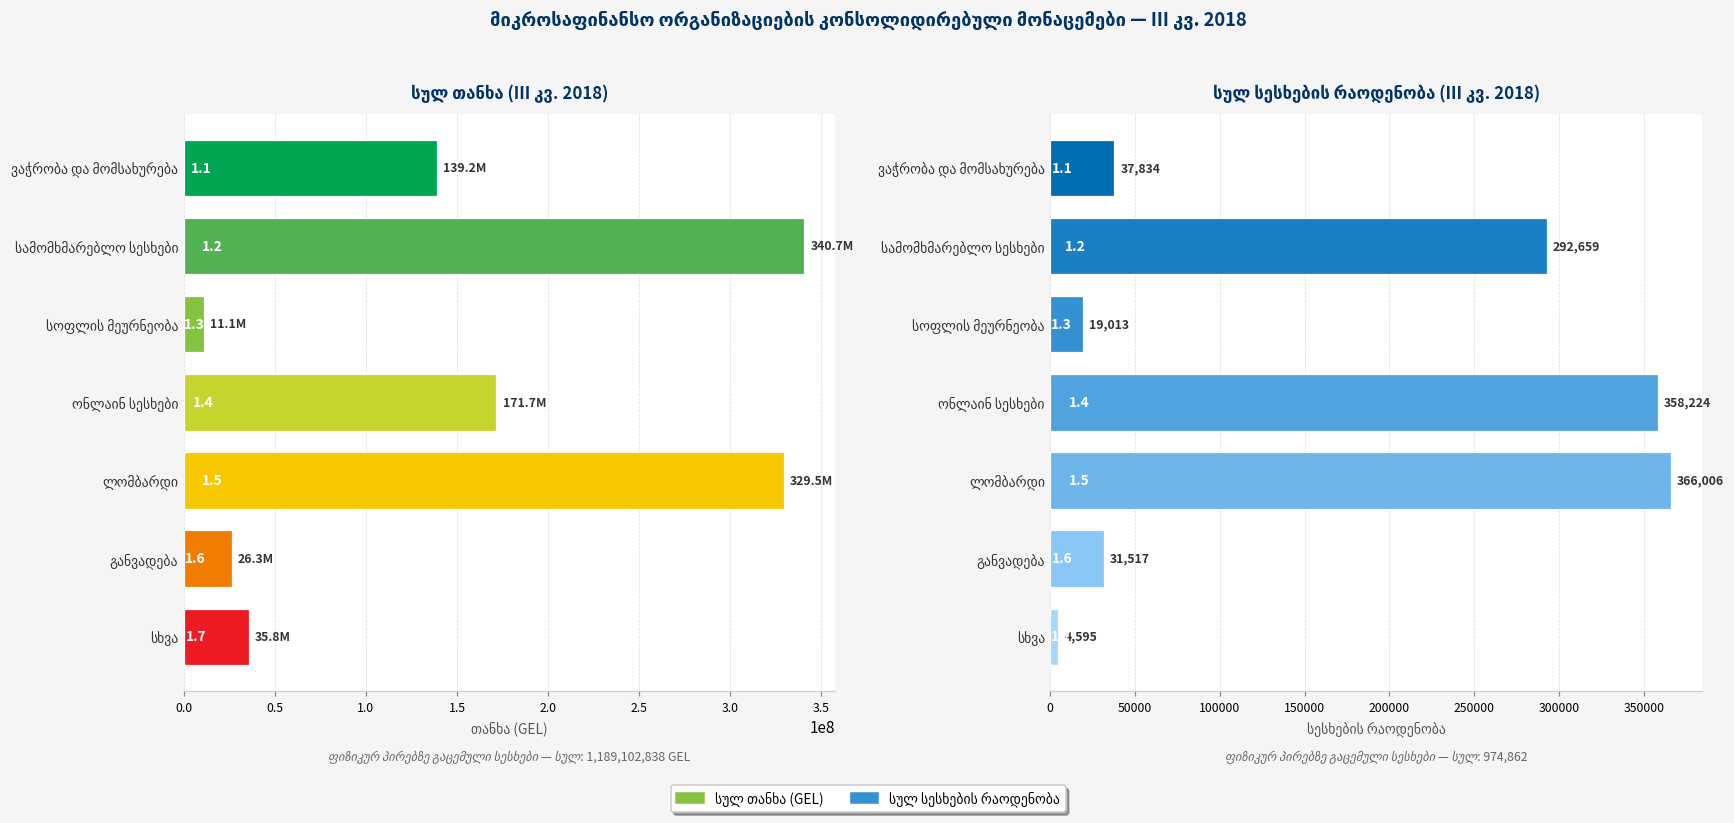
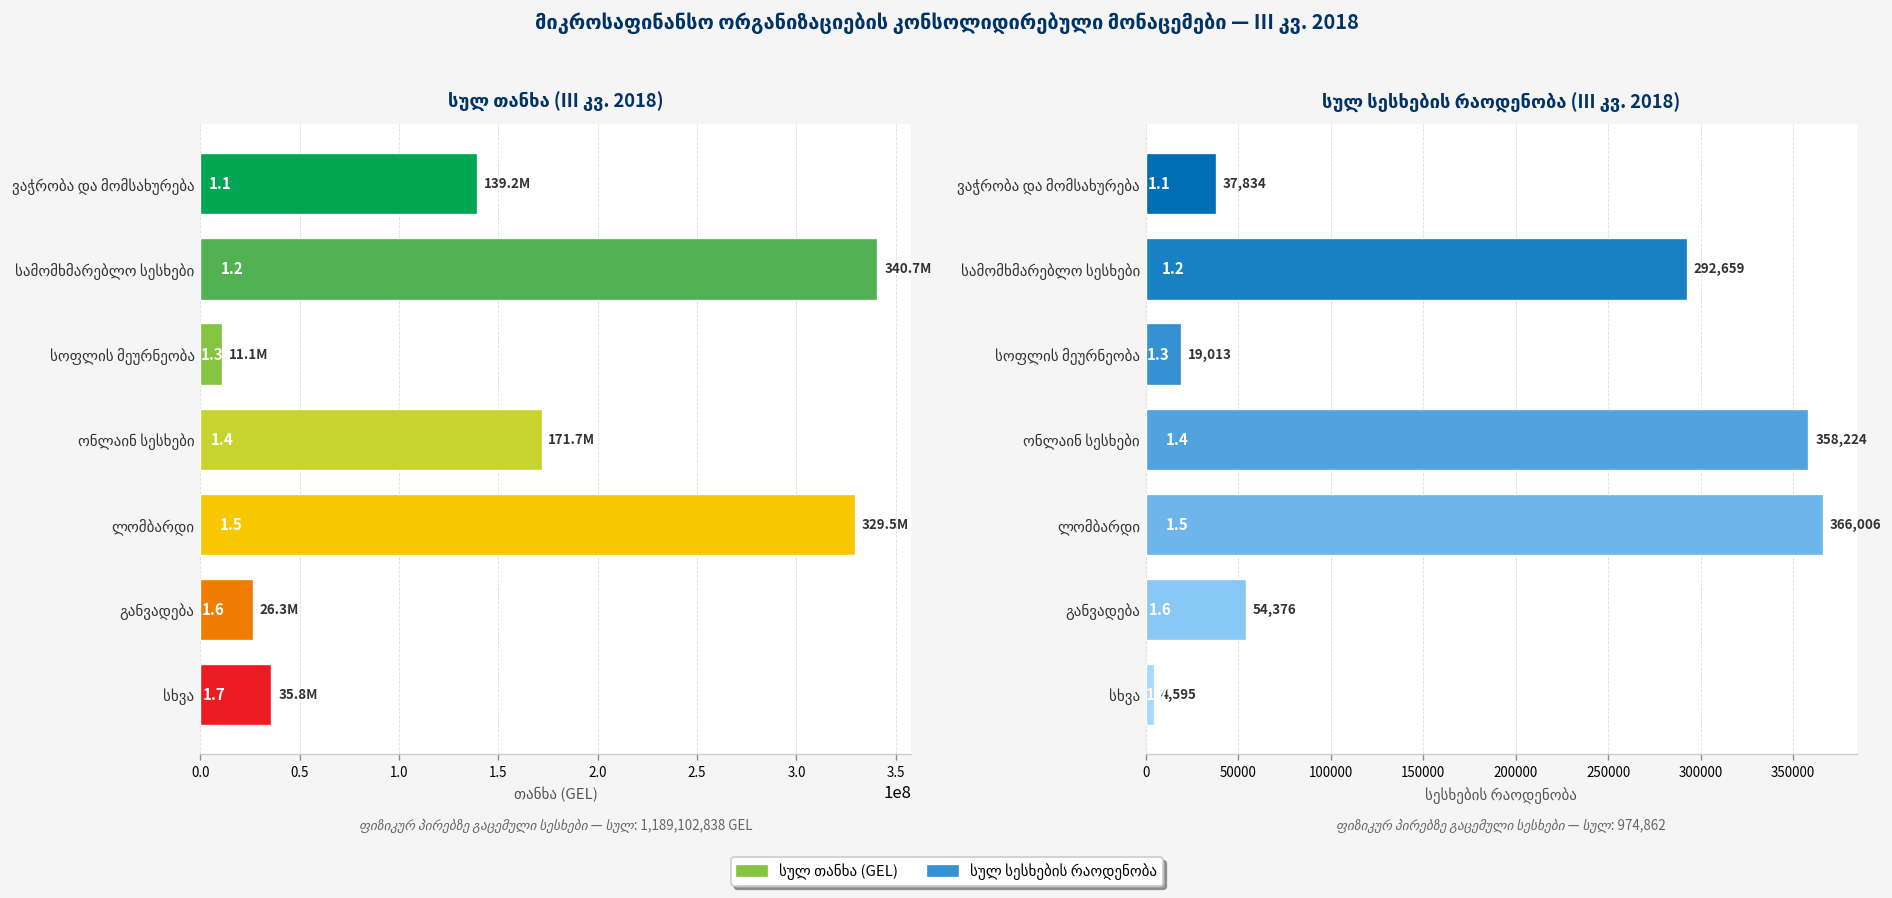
  {
    "სულ თანხა (III კვ. 2018)": {
      "ვაჭრობა და მომსახურება": "139.2M",
      "სამომხმარებლო სესხები": "340.7M",
      "სოფლის მეურნეობა": "11.1M",
      "ონლაინ სესხები": "171.7M",
      "ლომბარდი": "329.5M",
      "განვადება": "26.3M",
      "სხვა": "35.8M"
    },
    "სულ სესხების რაოდენობა (III კვ. 2018)": {
      "ვაჭრობა და მომსახურება": "37,834",
      "სამომხმარებლო სესხები": "292,659",
      "სოფლის მეურნეობა": "19,013",
      "ონლაინ სესხები": "358,224",
      "ლომბარდი": "366,006",
-     "განვადება": "31,517",
+     "განვადება": "54,376",
      "სხვა": "4,595"
    }
  }
